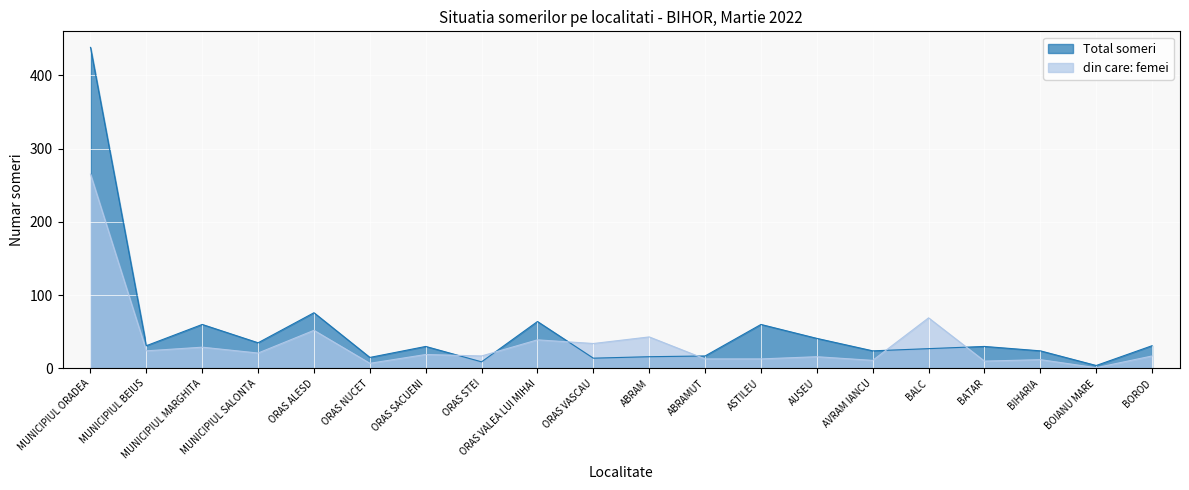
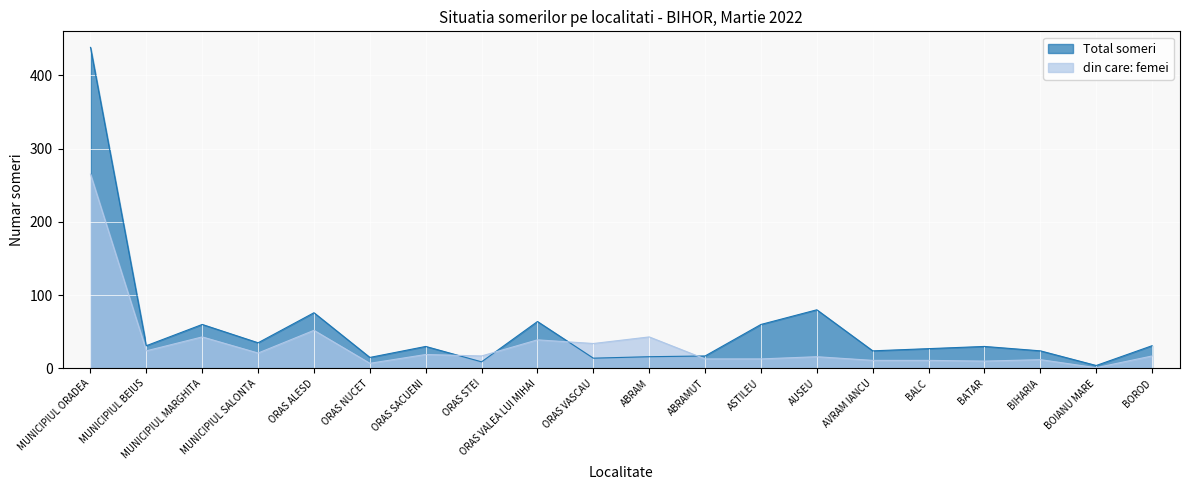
  {
    "Total someri": {
      "MUNICIPIUL ORADEA": 440,
      "MUNICIPIUL BEIUS": 30,
      "MUNICIPIUL MARGHITA": 60,
      "MUNICIPIUL SALONTA": 40,
      "ORAS ALESD": 80,
      "ORAS NUCET": 20,
      "ORAS SACUENI": 30,
      "ORAS STEI": 10,
      "ORAS VALEA LUI MIHAI": 60,
      "ORAS VASCAU": 10,
      "ABRAM": 20,
      "ABRAMUT": 20,
      "ASTILEU": 60,
-     "AUSEU": 40,
+     "AUSEU": 80,
      "AVRAM IANCU": 20,
      "BALC": 30,
      "BATAR": 30,
      "BIHARIA": 20,
      "BOROD": 30
    },
    "din care: femei": {
      "MUNICIPIUL ORADEA": 270,
      "MUNICIPIUL BEIUS": 20,
-     "MUNICIPIUL MARGHITA": 30,
+     "MUNICIPIUL MARGHITA": 40,
      "MUNICIPIUL SALONTA": 20,
      "ORAS ALESD": 50,
      "ORAS NUCET": 10,
      "ORAS SACUENI": 20,
      "ORAS STEI": 20,
      "ORAS VALEA LUI MIHAI": 40,
      "ORAS VASCAU": 30,
      "ABRAM": 40,
      "ABRAMUT": 10,
      "ASTILEU": 10,
      "AUSEU": 20,
      "AVRAM IANCU": 10,
-     "BALC": 70,
+     "BALC": 10,
      "BATAR": 10,
      "BIHARIA": 10,
      "BOROD": 20
    }
  }
